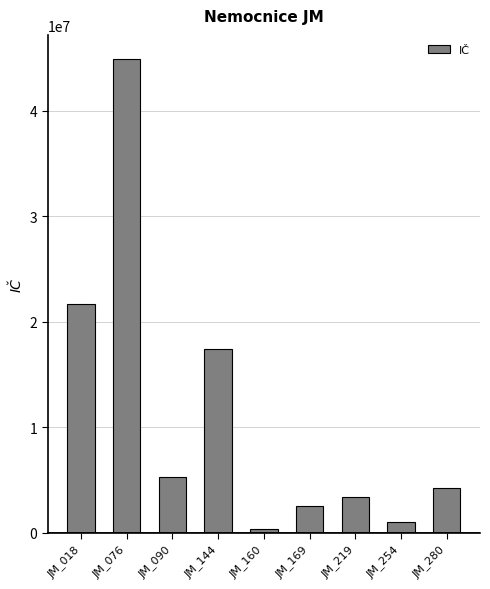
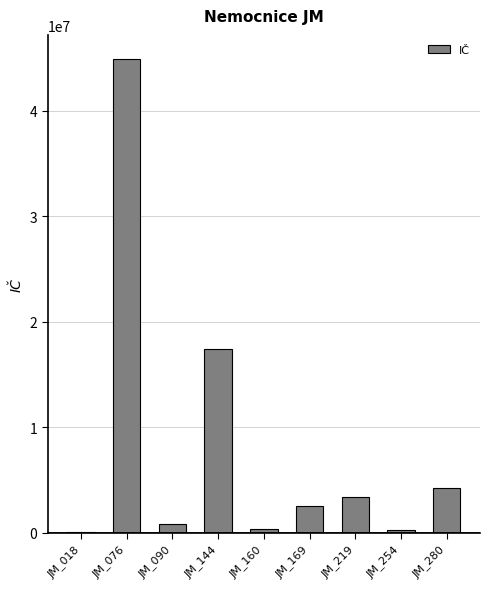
  {
-   "JM_018": 21600000,
+   "JM_018": 100000,
    "JM_076": 44900000,
-   "JM_090": 5300000,
+   "JM_090": 800000,
    "JM_144": 17400000,
    "JM_160": 400000,
    "JM_169": 2500000,
    "JM_219": 3400000,
-   "JM_254": 1100000,
+   "JM_254": 200000,
    "JM_280": 4200000
  }
